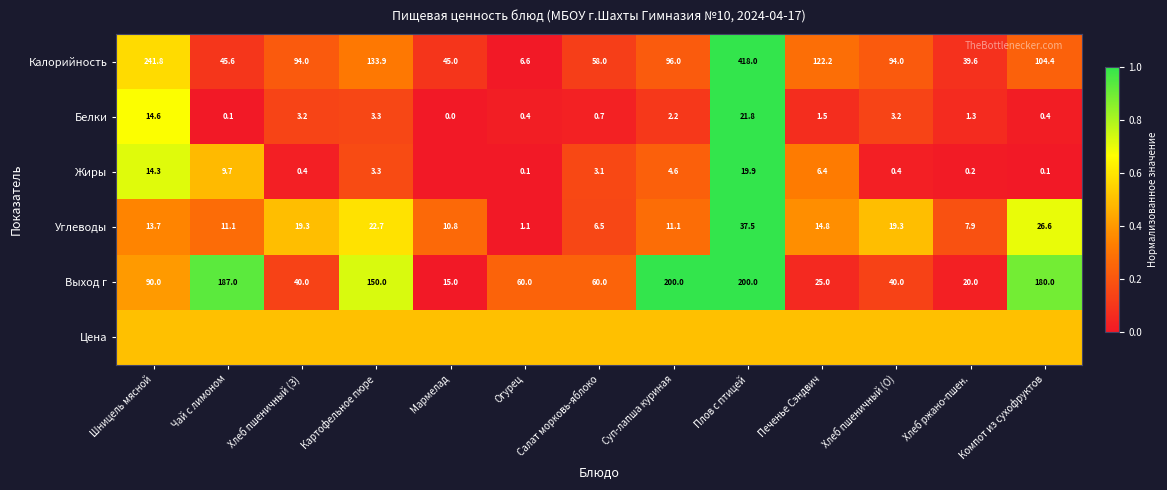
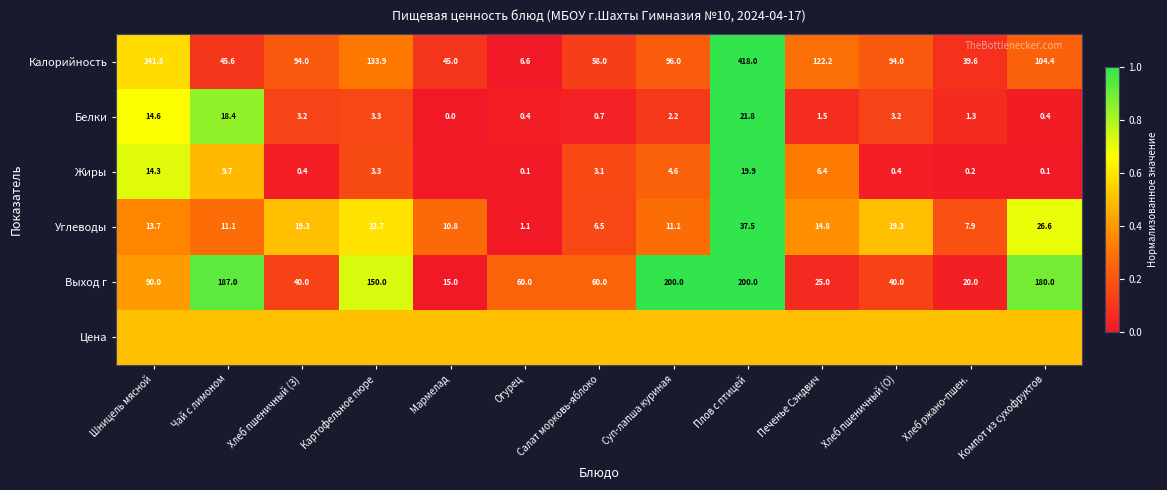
  {
    "Калорийность": {
      "Шницель мясной": 241.8,
      "Чай с лимоном": 45.6,
      "Хлеб пшеничный (З)": 94.0,
      "Картофельное пюре": 133.9,
      "Мармелад": 45.0,
      "Огурец": 6.6,
      "Салат морковь-яблоко": 58.0,
      "Суп-лапша куриная": 96.0,
      "Плов с птицей": 418.0,
      "Печенье Сэндвич": 122.2,
      "Хлеб пшеничный (О)": 94.0,
      "Хлеб ржано-пшен.": 39.6
    },
    "Белки": {
      "Шницель мясной": 14.6,
-     "Чай с лимоном": 0.1,
+     "Чай с лимоном": 18.4,
      "Хлеб пшеничный (З)": 3.2,
      "Картофельное пюре": 3.3,
      "Мармелад": 0.0,
      "Огурец": 0.4,
      "Салат морковь-яблоко": 0.7,
      "Суп-лапша куриная": 2.2,
      "Плов с птицей": 21.8,
      "Печенье Сэндвич": 1.5,
      "Хлеб пшеничный (О)": 3.2,
      "Хлеб ржано-пшен.": 1.3,
      "Компот из сухофруктов": 0.4
    },
    "Жиры": {
      "Шницель мясной": 14.3,
      "Чай с лимоном": 9.7,
      "Хлеб пшеничный (З)": 0.4,
      "Картофельное пюре": 3.3,
      "Огурец": 0.1,
      "Салат морковь-яблоко": 3.1,
      "Суп-лапша куриная": 4.6,
      "Плов с птицей": 19.9,
      "Печенье Сэндвич": 6.4,
      "Хлеб пшеничный (О)": 0.4,
      "Хлеб ржано-пшен.": 0.2,
      "Компот из сухофруктов": 0.1
    },
    "Углеводы": {
      "Шницель мясной": 13.7,
      "Чай с лимоном": 11.1,
      "Хлеб пшеничный (З)": 19.3,
      "Картофельное пюре": 22.7,
      "Мармелад": 10.8,
      "Огурец": 1.1,
      "Салат морковь-яблоко": 6.5,
      "Суп-лапша куриная": 11.1,
      "Плов с птицей": 37.5,
      "Печенье Сэндвич": 14.8,
      "Хлеб пшеничный (О)": 19.3,
      "Хлеб ржано-пшен.": 7.9,
      "Компот из сухофруктов": 26.6
    },
    "Выход г": {
      "Шницель мясной": 90.0,
      "Чай с лимоном": 187.0,
      "Хлеб пшеничный (З)": 40.0,
      "Картофельное пюре": 150.0,
      "Мармелад": 15.0,
      "Огурец": 60.0,
      "Салат морковь-яблоко": 60.0,
      "Суп-лапша куриная": 200.0,
      "Плов с птицей": 200.0,
      "Печенье Сэндвич": 25.0,
      "Хлеб пшеничный (О)": 40.0,
      "Хлеб ржано-пшен.": 20.0,
      "Компот из сухофруктов": 180.0
    }
  }
